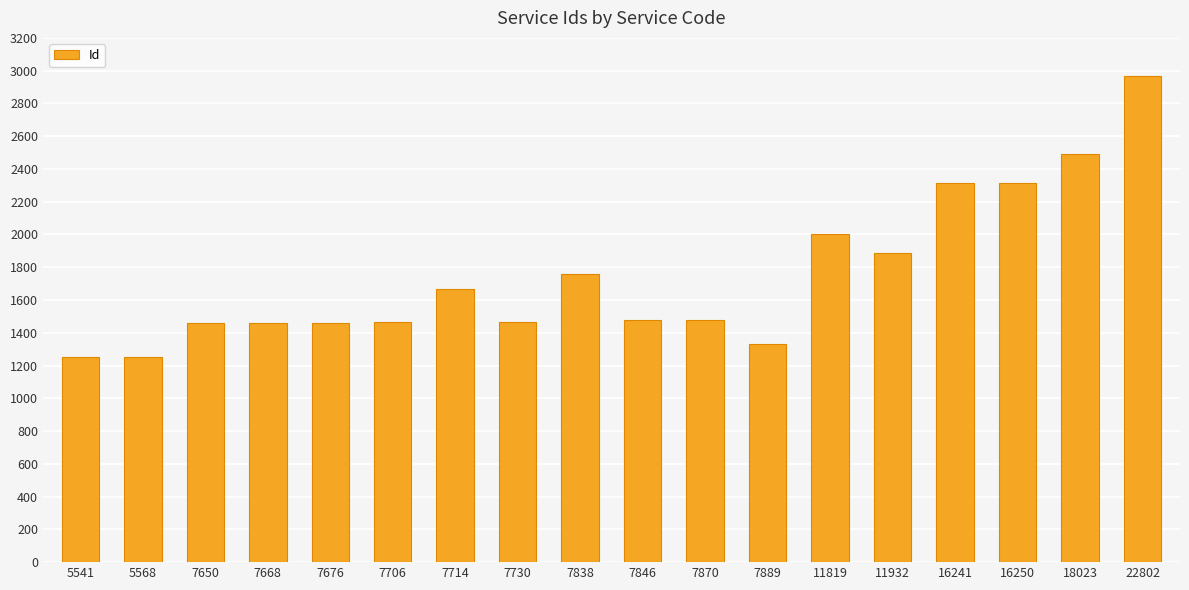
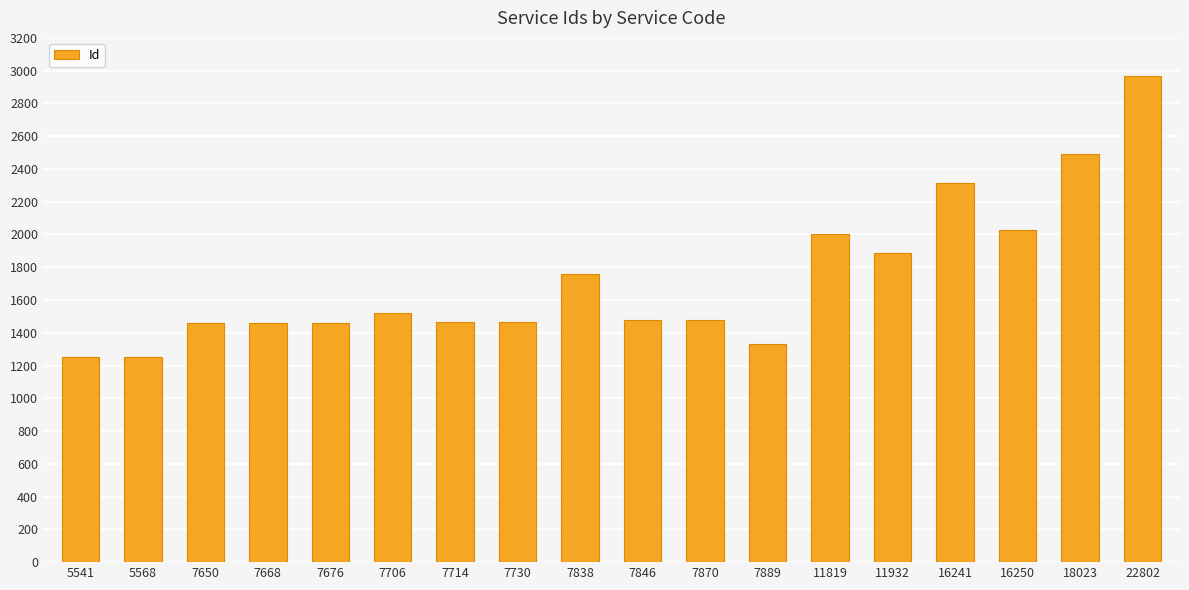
  {
    "5541": 1250,
    "5568": 1250,
    "7650": 1460,
    "7668": 1460,
    "7676": 1460,
-   "7706": 1460,
-   "7714": 1670,
+   "7706": 1520,
+   "7714": 1470,
    "7730": 1470,
    "7838": 1760,
    "7846": 1480,
    "7870": 1480,
    "7889": 1330,
    "11819": 2010,
    "11932": 1880,
    "16241": 2310,
-   "16250": 2310,
+   "16250": 2030,
    "18023": 2490,
    "22802": 2970
  }
